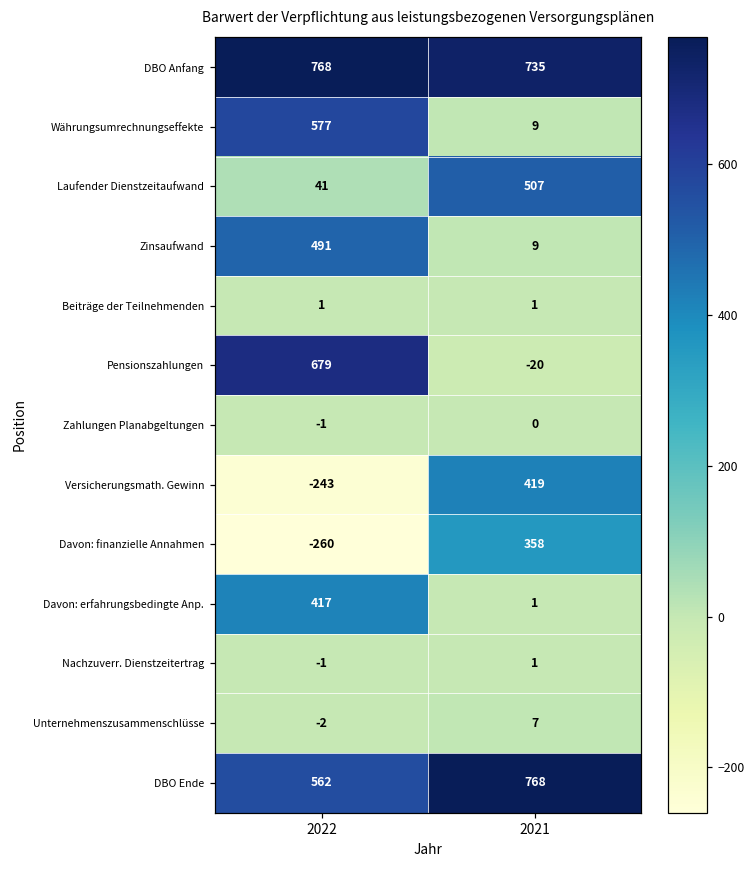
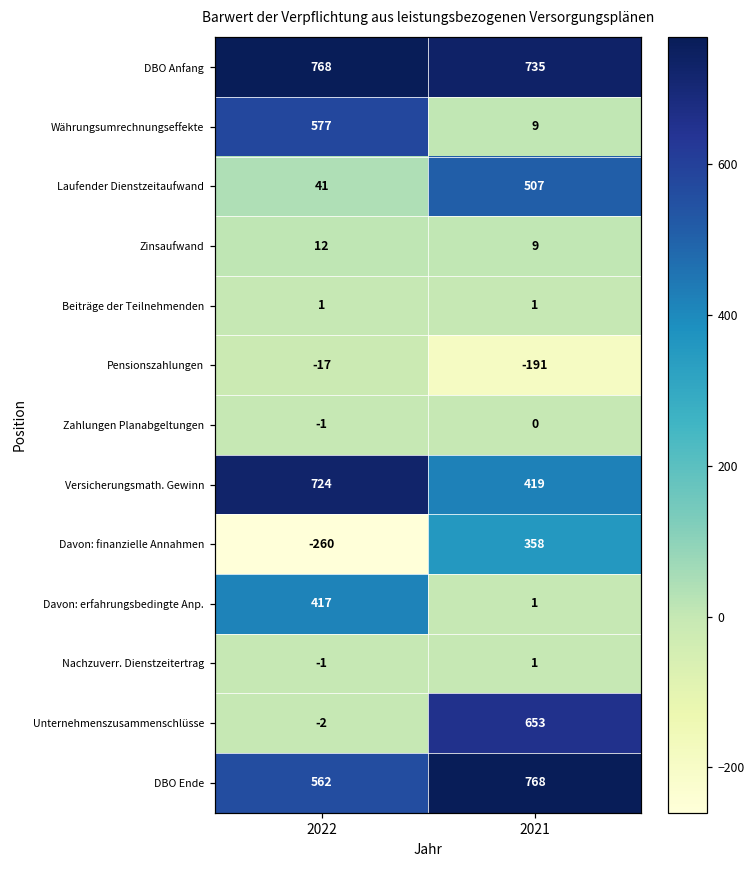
  {
    "DBO Anfang": {
      "2022": 768,
      "2021": 735
    },
    "Währungsumrechnungseffekte": {
      "2022": 577,
      "2021": 9
    },
    "Laufender Dienstzeitaufwand": {
      "2022": 41,
      "2021": 507
    },
    "Zinsaufwand": {
-     "2022": 491,
+     "2022": 12,
      "2021": 9
    },
    "Beiträge der Teilnehmenden": {
      "2022": 1,
      "2021": 1
    },
    "Pensionszahlungen": {
-     "2022": 679,
-     "2021": -20
+     "2022": -17,
+     "2021": -191
    },
    "Zahlungen Planabgeltungen": {
      "2022": -1,
      "2021": 0
    },
    "Versicherungsmath. Gewinn": {
-     "2022": -243,
+     "2022": 724,
      "2021": 419
    },
    "Davon: finanzielle Annahmen": {
      "2022": -260,
      "2021": 358
    },
    "Davon: erfahrungsbedingte Anp.": {
      "2022": 417,
      "2021": 1
    },
    "Nachzuverr. Dienstzeitertrag": {
      "2022": -1,
      "2021": 1
    },
    "Unternehmenszusammenschlüsse": {
      "2022": -2,
-     "2021": 7
+     "2021": 653
    },
    "DBO Ende": {
      "2022": 562,
      "2021": 768
    }
  }
